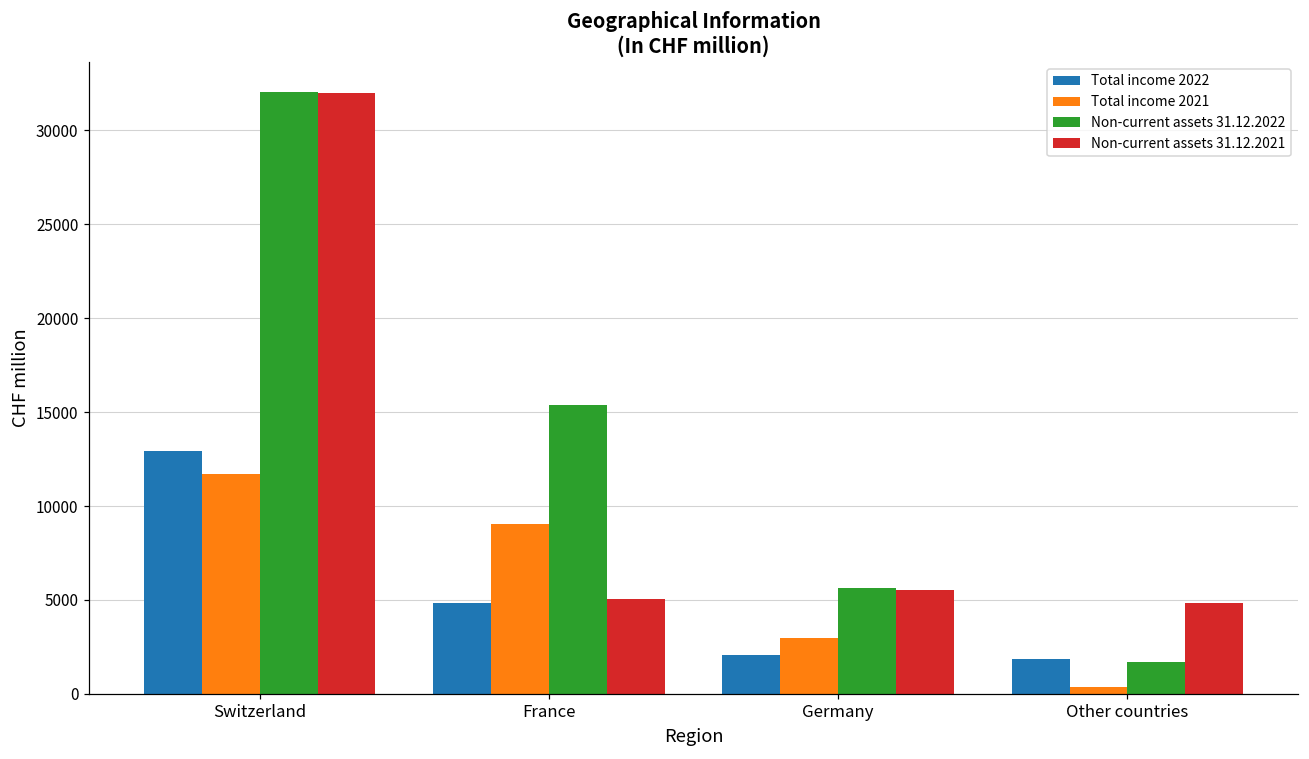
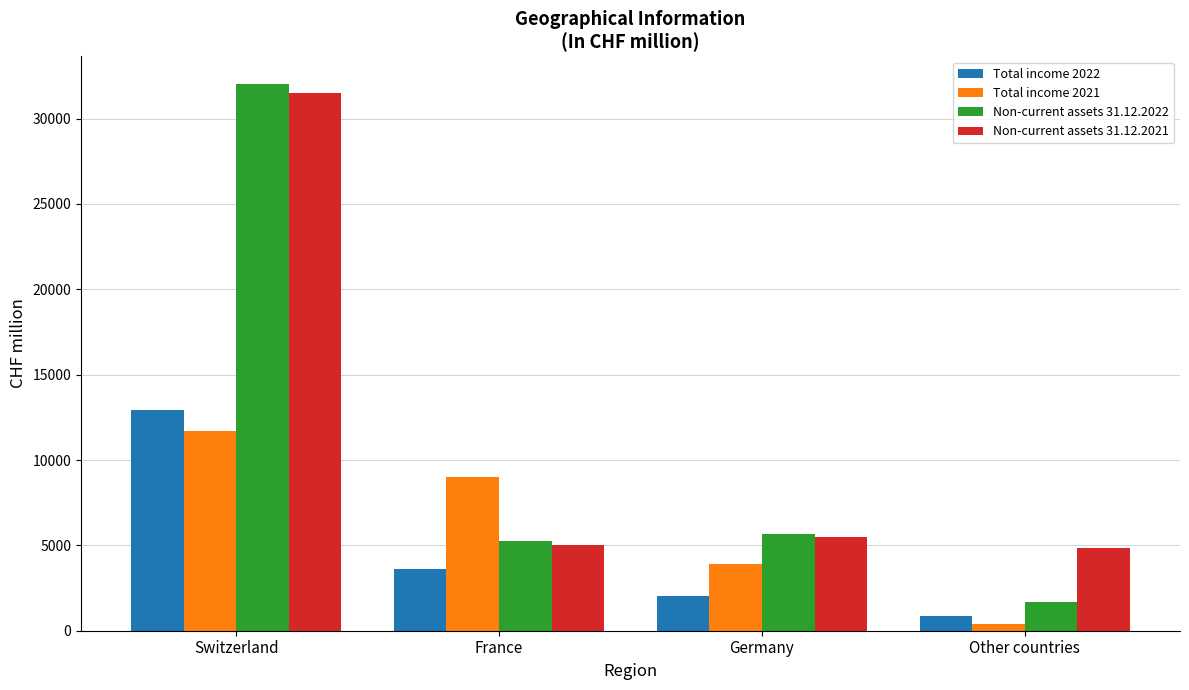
  {
    "Total income 2022": {
      "Switzerland": 12900,
-     "France": 4800,
+     "France": 3600,
      "Germany": 2100,
-     "Other countries": 1800
+     "Other countries": 900
    },
    "Total income 2021": {
      "Switzerland": 11700,
      "France": 9000,
-     "Germany": 3000,
+     "Germany": 3900,
      "Other countries": 400
    },
    "Non-current assets 31.12.2022": {
      "Switzerland": 32000,
-     "France": 15400,
+     "France": 5200,
      "Germany": 5600,
      "Other countries": 1700
    },
    "Non-current assets 31.12.2021": {
-     "Switzerland": 32000,
+     "Switzerland": 31500,
      "France": 5000,
      "Germany": 5500,
      "Other countries": 4800
    }
  }
